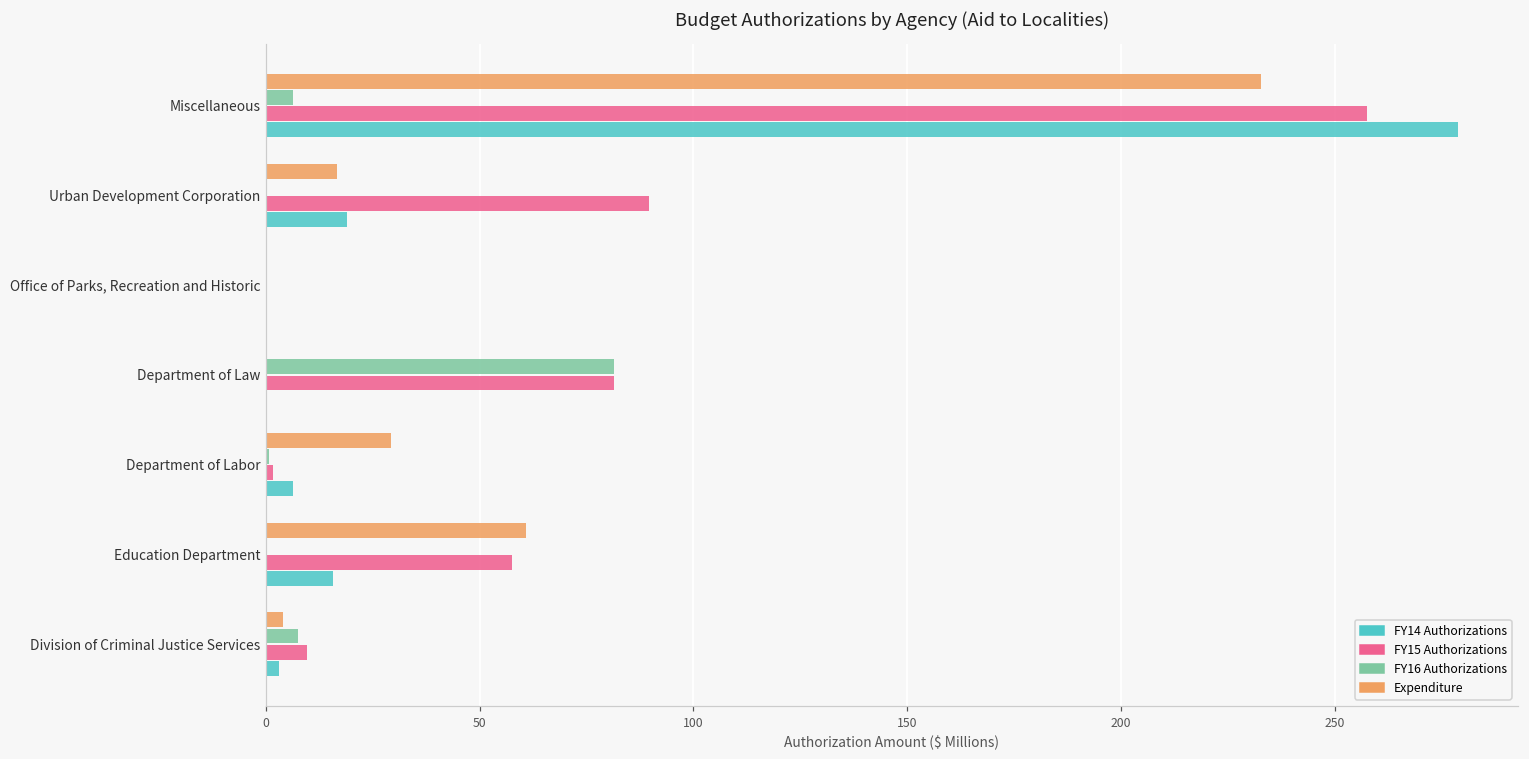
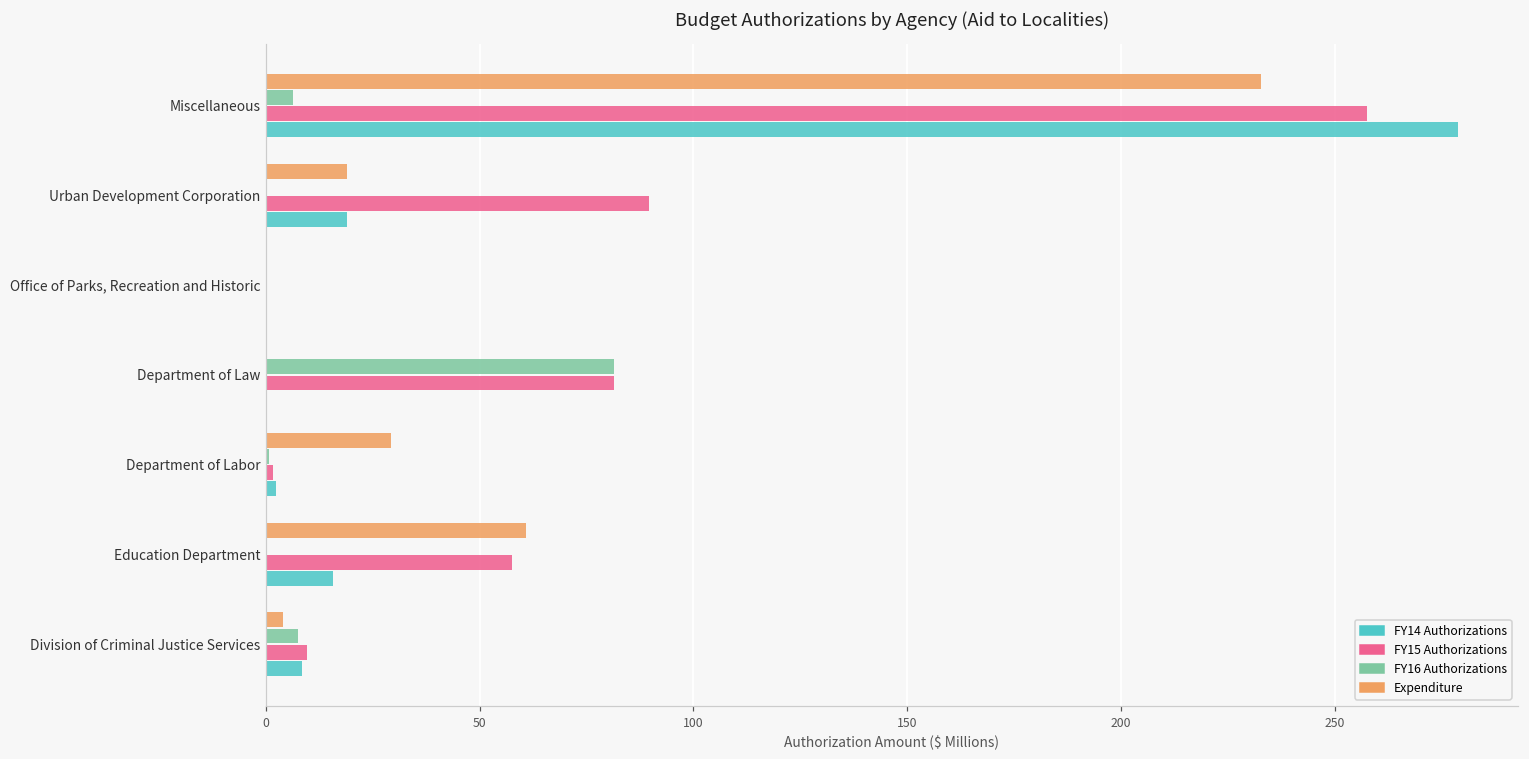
  {
    "FY14 Authorizations": {
      "Miscellaneous": 279,
      "Urban Development Corporation": 19,
      "Department of Law": 0,
-     "Department of Labor": 6,
+     "Department of Labor": 2,
      "Education Department": 16,
-     "Division of Criminal Justice Services": 3
+     "Division of Criminal Justice Services": 9
    },
    "FY15 Authorizations": {
      "Miscellaneous": 258,
      "Urban Development Corporation": 90,
      "Department of Law": 82,
      "Department of Labor": 2,
      "Education Department": 58,
      "Division of Criminal Justice Services": 10
    },
    "FY16 Authorizations": {
      "Miscellaneous": 6,
      "Urban Development Corporation": 0,
      "Department of Law": 82,
      "Department of Labor": 1,
      "Education Department": 0,
      "Division of Criminal Justice Services": 7
    },
    "Expenditure": {
      "Miscellaneous": 233,
-     "Urban Development Corporation": 17,
+     "Urban Development Corporation": 19,
      "Office of Parks, Recreation and Historic": 0,
      "Department of Law": 0,
      "Department of Labor": 29,
      "Education Department": 61,
      "Division of Criminal Justice Services": 4
    }
  }
